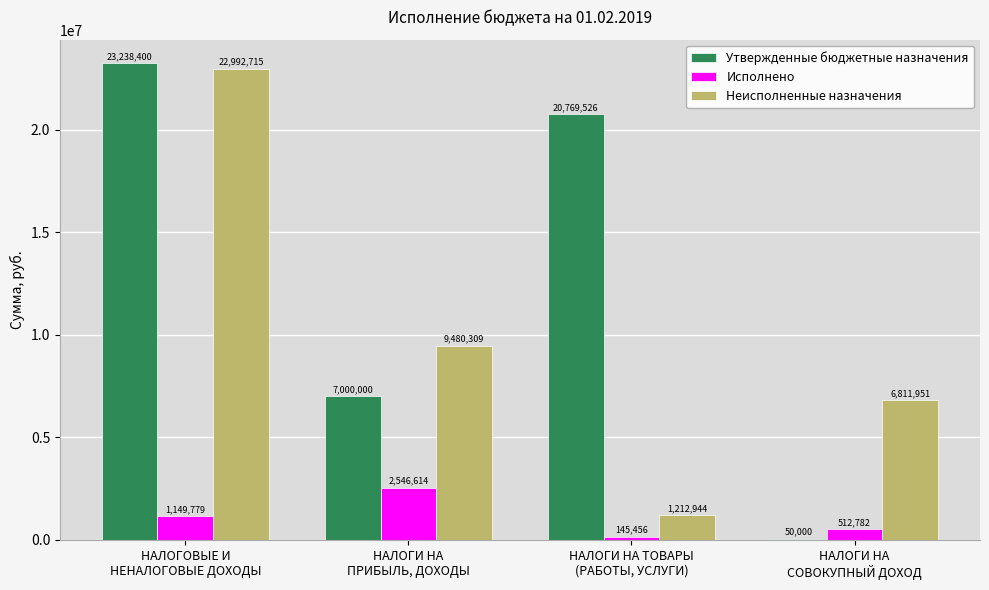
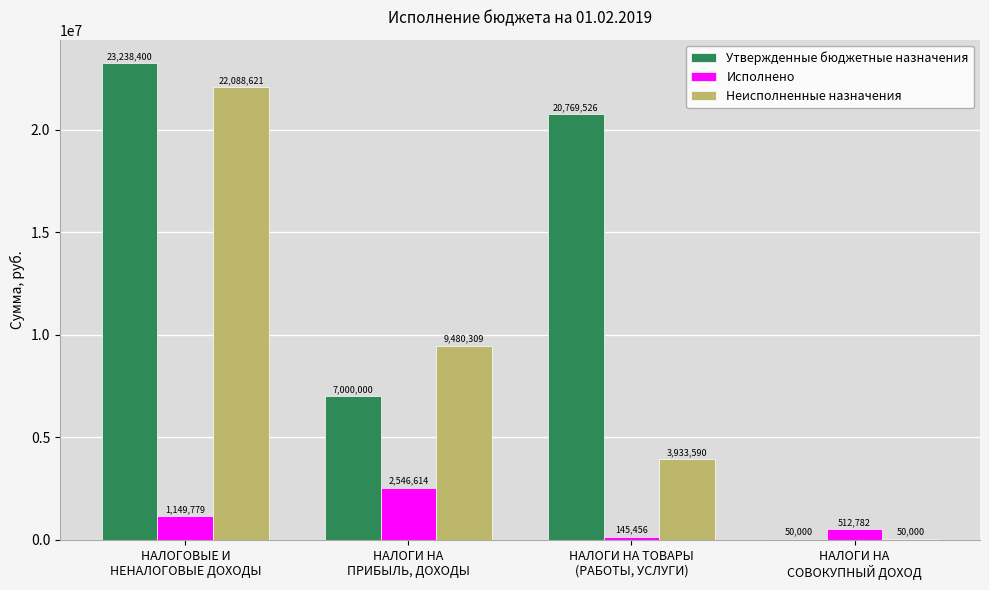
  {
    "Утвержденные бюджетные назначения": {
      "НАЛОГОВЫЕ И НЕНАЛОГОВЫЕ ДОХОДЫ": "23,238,400",
      "НАЛОГИ НА ПРИБЫЛЬ, ДОХОДЫ": "7,000,000",
      "НАЛОГИ НА ТОВАРЫ (РАБОТЫ, УСЛУГИ)": "20,769,526",
      "НАЛОГИ НА СОВОКУПНЫЙ ДОХОД": "50,000"
    },
    "Исполнено": {
      "НАЛОГОВЫЕ И НЕНАЛОГОВЫЕ ДОХОДЫ": "1,149,779",
      "НАЛОГИ НА ПРИБЫЛЬ, ДОХОДЫ": "2,546,614",
      "НАЛОГИ НА ТОВАРЫ (РАБОТЫ, УСЛУГИ)": "145,456",
      "НАЛОГИ НА СОВОКУПНЫЙ ДОХОД": "512,782"
    },
    "Неисполненные назначения": {
-     "НАЛОГОВЫЕ И НЕНАЛОГОВЫЕ ДОХОДЫ": "22,992,715",
+     "НАЛОГОВЫЕ И НЕНАЛОГОВЫЕ ДОХОДЫ": "22,088,621",
      "НАЛОГИ НА ПРИБЫЛЬ, ДОХОДЫ": "9,480,309",
-     "НАЛОГИ НА ТОВАРЫ (РАБОТЫ, УСЛУГИ)": "1,212,944",
-     "НАЛОГИ НА СОВОКУПНЫЙ ДОХОД": "6,811,951"
+     "НАЛОГИ НА ТОВАРЫ (РАБОТЫ, УСЛУГИ)": "3,933,590",
+     "НАЛОГИ НА СОВОКУПНЫЙ ДОХОД": "50,000"
    }
  }
